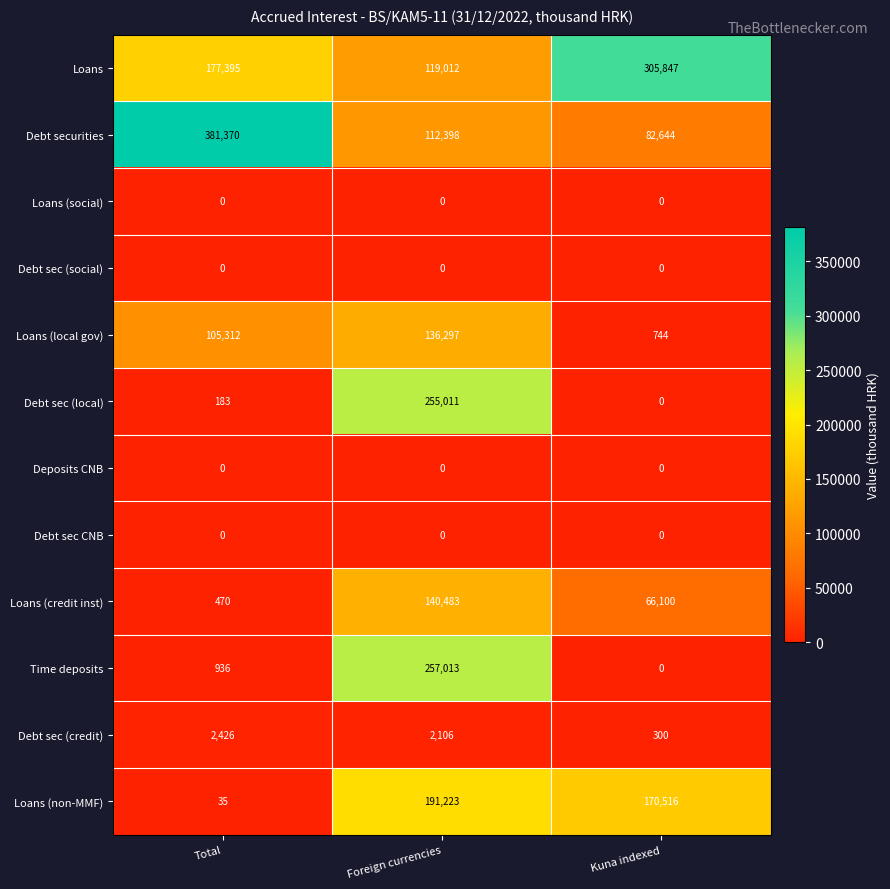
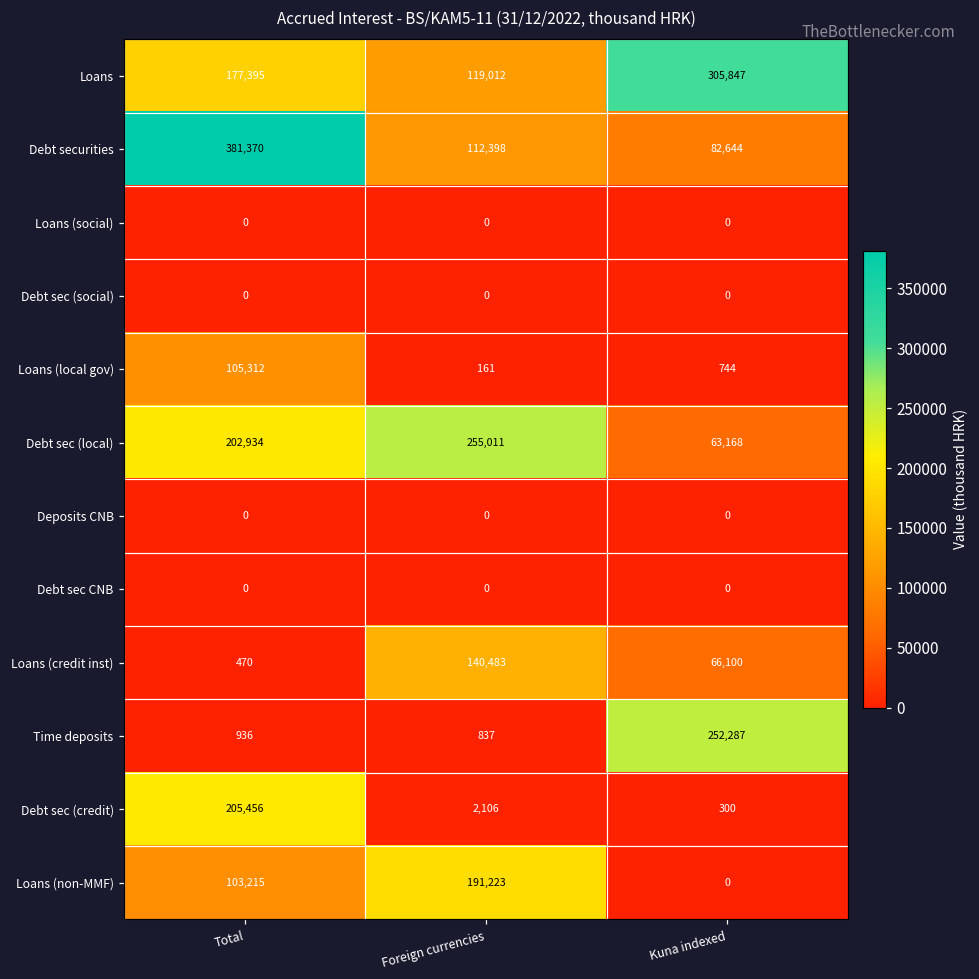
  {
    "Loans": {
      "Total": "177,395",
      "Foreign currencies": "119,012",
      "Kuna indexed": "305,847"
    },
    "Debt securities": {
      "Total": "381,370",
      "Foreign currencies": "112,398",
      "Kuna indexed": "82,644"
    },
    "Loans (social)": {
      "Total": "0",
      "Foreign currencies": "0",
      "Kuna indexed": "0"
    },
    "Debt sec (social)": {
      "Total": "0",
      "Foreign currencies": "0",
      "Kuna indexed": "0"
    },
    "Loans (local gov)": {
      "Total": "105,312",
-     "Foreign currencies": "136,297",
+     "Foreign currencies": "161",
      "Kuna indexed": "744"
    },
    "Debt sec (local)": {
-     "Total": "183",
+     "Total": "202,934",
      "Foreign currencies": "255,011",
-     "Kuna indexed": "0"
+     "Kuna indexed": "63,168"
    },
    "Deposits CNB": {
      "Total": "0",
      "Foreign currencies": "0",
      "Kuna indexed": "0"
    },
    "Debt sec CNB": {
      "Total": "0",
      "Foreign currencies": "0",
      "Kuna indexed": "0"
    },
    "Loans (credit inst)": {
      "Total": "470",
      "Foreign currencies": "140,483",
      "Kuna indexed": "66,100"
    },
    "Time deposits": {
      "Total": "936",
-     "Foreign currencies": "257,013",
-     "Kuna indexed": "0"
+     "Foreign currencies": "837",
+     "Kuna indexed": "252,287"
    },
    "Debt sec (credit)": {
-     "Total": "2,426",
+     "Total": "205,456",
      "Foreign currencies": "2,106",
      "Kuna indexed": "300"
    },
    "Loans (non-MMF)": {
-     "Total": "35",
+     "Total": "103,215",
      "Foreign currencies": "191,223",
-     "Kuna indexed": "170,516"
+     "Kuna indexed": "0"
    }
  }
